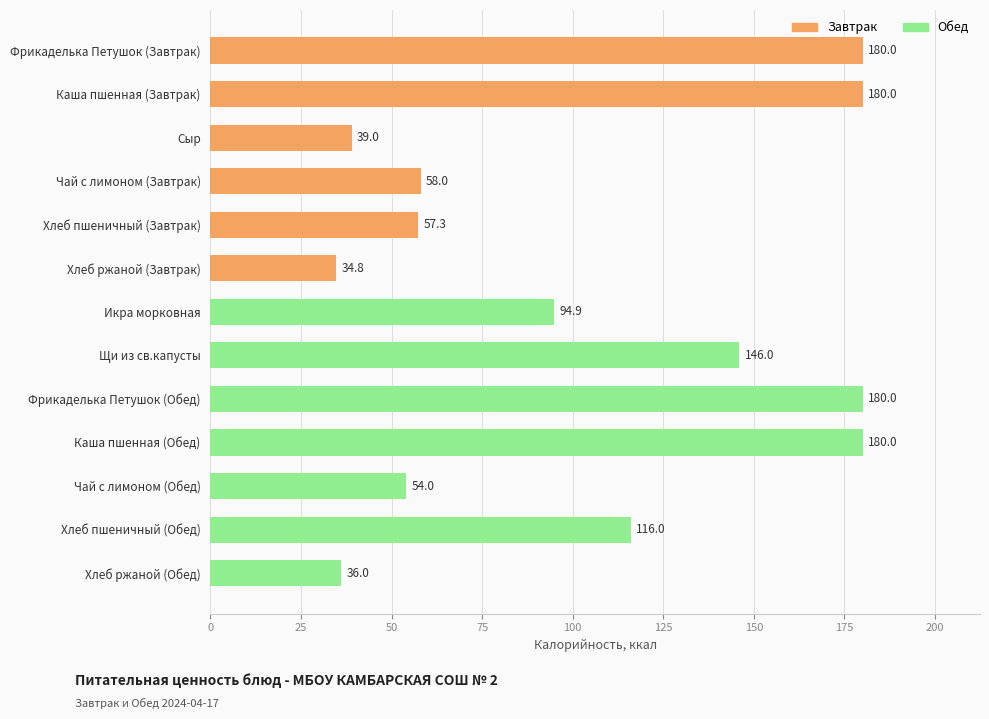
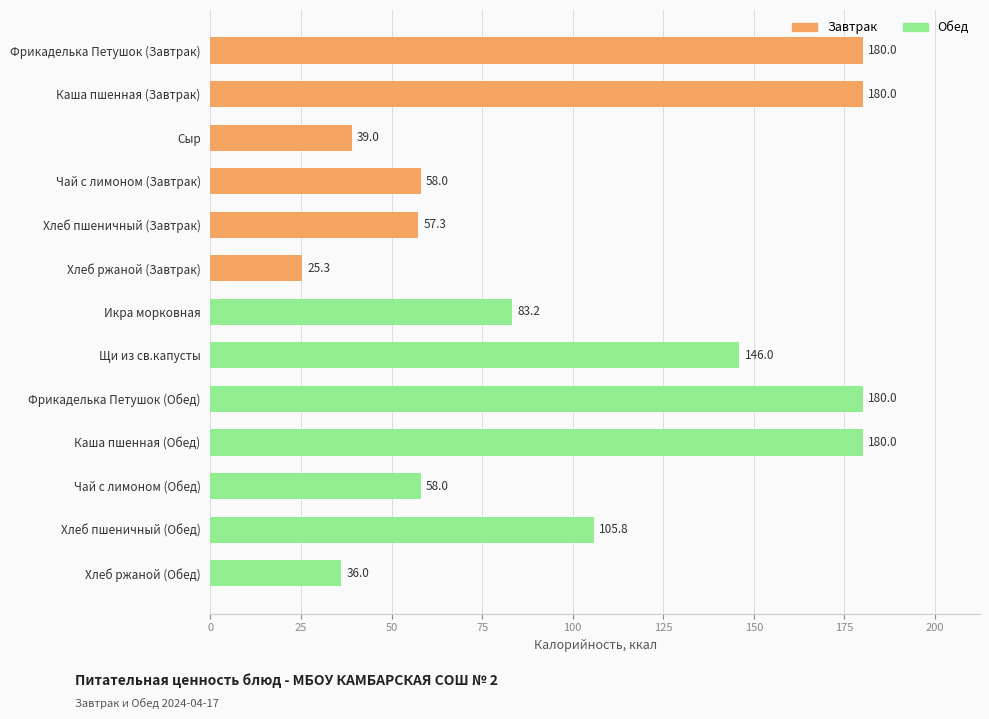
  {
    "Фрикаделька Петушок (Завтрак)": 180.0,
    "Каша пшенная (Завтрак)": 180.0,
    "Сыр": 39.0,
    "Чай с лимоном (Завтрак)": 58.0,
    "Хлеб пшеничный (Завтрак)": 57.3,
-   "Хлеб ржаной (Завтрак)": 34.8,
-   "Икра морковная": 94.9,
+   "Хлеб ржаной (Завтрак)": 25.3,
+   "Икра морковная": 83.2,
    "Щи из св.капусты": 146.0,
    "Фрикаделька Петушок (Обед)": 180.0,
    "Каша пшенная (Обед)": 180.0,
-   "Чай с лимоном (Обед)": 54.0,
-   "Хлеб пшеничный (Обед)": 116.0,
+   "Чай с лимоном (Обед)": 58.0,
+   "Хлеб пшеничный (Обед)": 105.8,
    "Хлеб ржаной (Обед)": 36.0
  }
